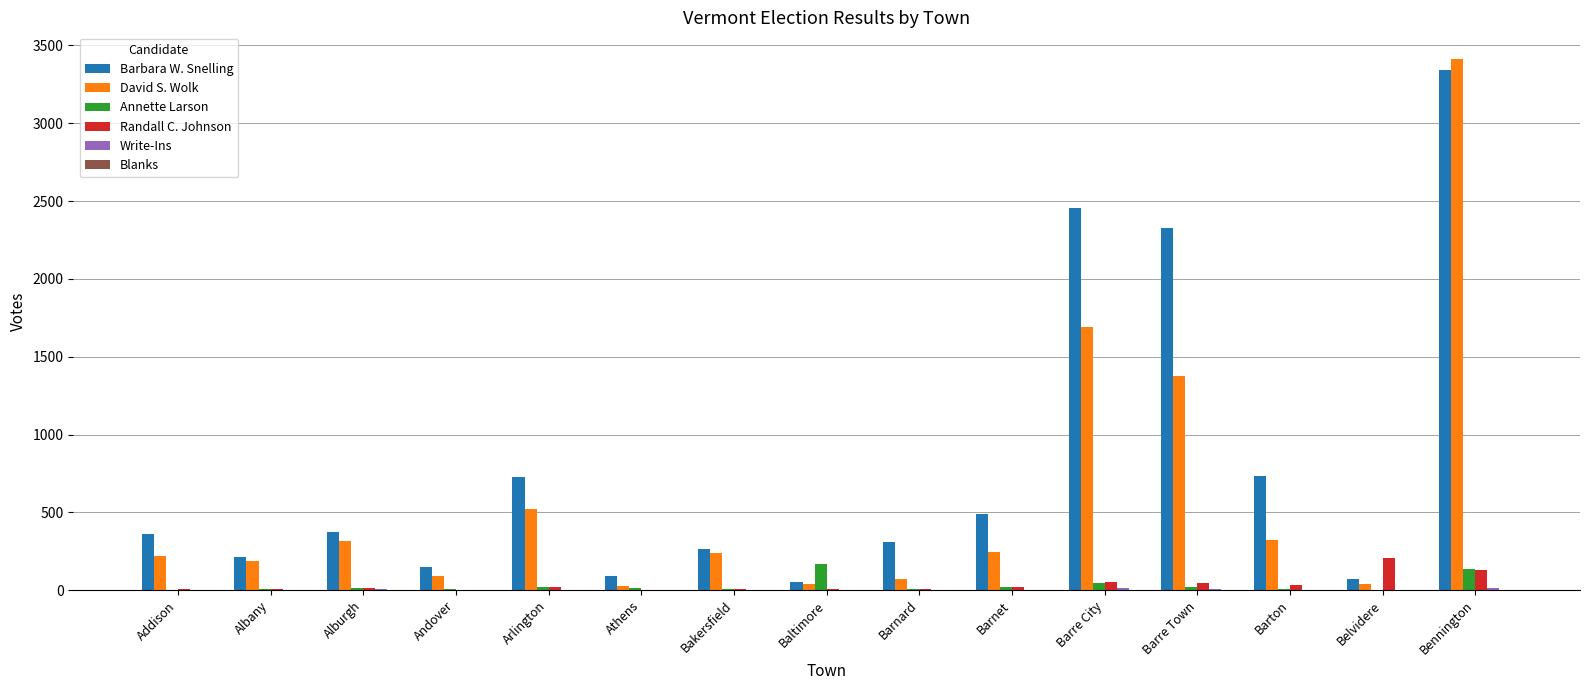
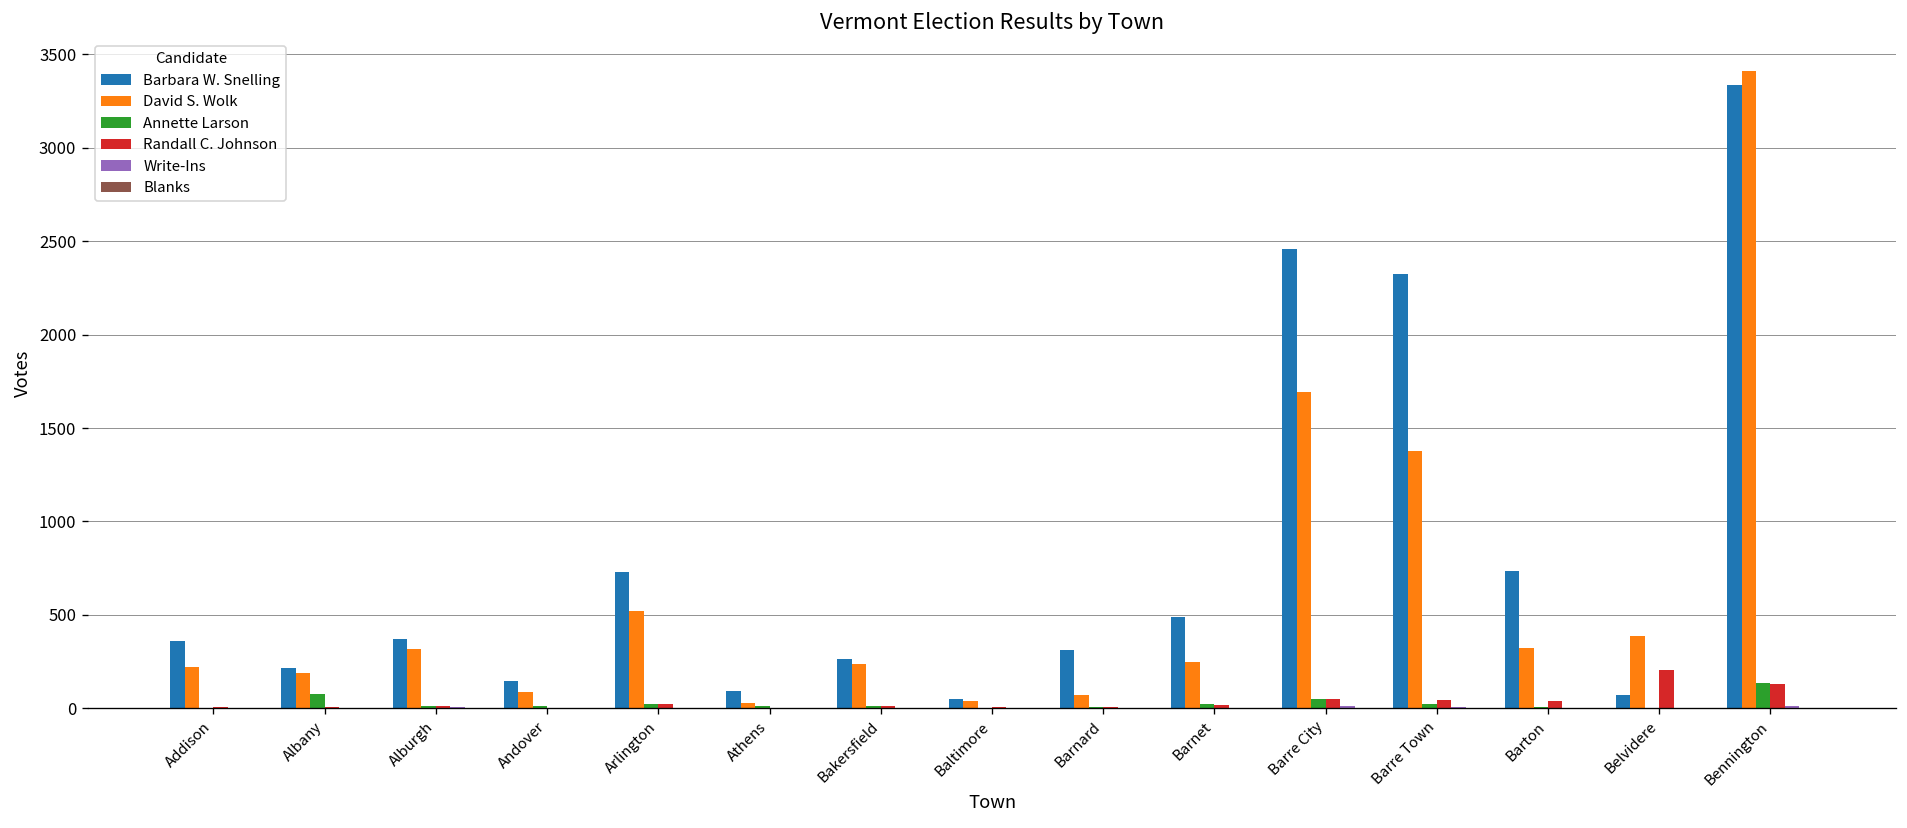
  {
    "Barbara W. Snelling": {
      "Addison": 360,
      "Albany": 220,
      "Alburgh": 370,
      "Andover": 150,
      "Arlington": 730,
      "Athens": 90,
      "Bakersfield": 260,
      "Baltimore": 50,
      "Barnard": 310,
      "Barnet": 490,
      "Barre City": 2460,
      "Barre Town": 2330,
      "Barton": 740,
      "Belvidere": 70,
      "Bennington": 3340
    },
    "David S. Wolk": {
      "Addison": 220,
      "Albany": 190,
      "Alburgh": 320,
      "Andover": 90,
      "Arlington": 520,
      "Athens": 30,
      "Bakersfield": 240,
      "Baltimore": 40,
      "Barnard": 70,
      "Barnet": 250,
      "Barre City": 1690,
      "Barre Town": 1380,
      "Barton": 320,
-     "Belvidere": 40,
+     "Belvidere": 390,
      "Bennington": 3410
    },
    "Annette Larson": {
-     "Albany": 10,
+     "Albany": 80,
      "Arlington": 20,
-     "Baltimore": 170,
+     "Baltimore": 0,
      "Barnet": 20,
      "Barre City": 50,
      "Barre Town": 20,
      "Bennington": 140
    },
    "Randall C. Johnson": {
      "Andover": 0,
      "Arlington": 20,
      "Barnet": 20,
      "Barre City": 50,
      "Barre Town": 50,
      "Barton": 40,
      "Belvidere": 210,
      "Bennington": 130
    },
    "Write-Ins": {
      "Andover": 0,
      "Arlington": 0,
      "Athens": 0,
      "Baltimore": 0,
      "Barnard": 0,
      "Belvidere": 0
    },
    "Blanks": {
      "Addison": 0,
      "Albany": 0,
      "Alburgh": 0,
      "Andover": 0,
      "Arlington": 0,
      "Athens": 0,
      "Bakersfield": 0,
      "Baltimore": 0,
      "Barnard": 0,
      "Barnet": 0,
      "Barre City": 0,
      "Barre Town": 0,
      "Barton": 0,
      "Belvidere": 0,
      "Bennington": 0
    }
  }
